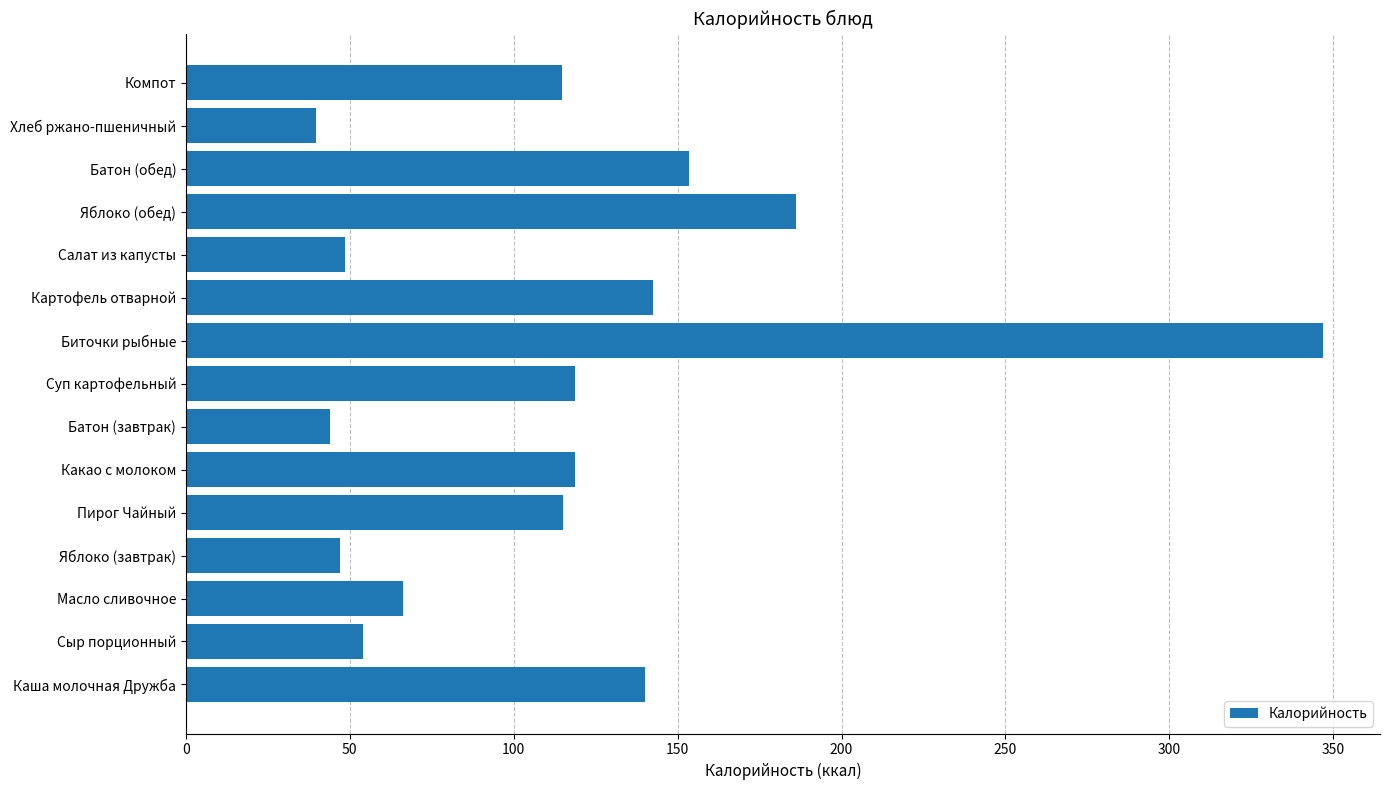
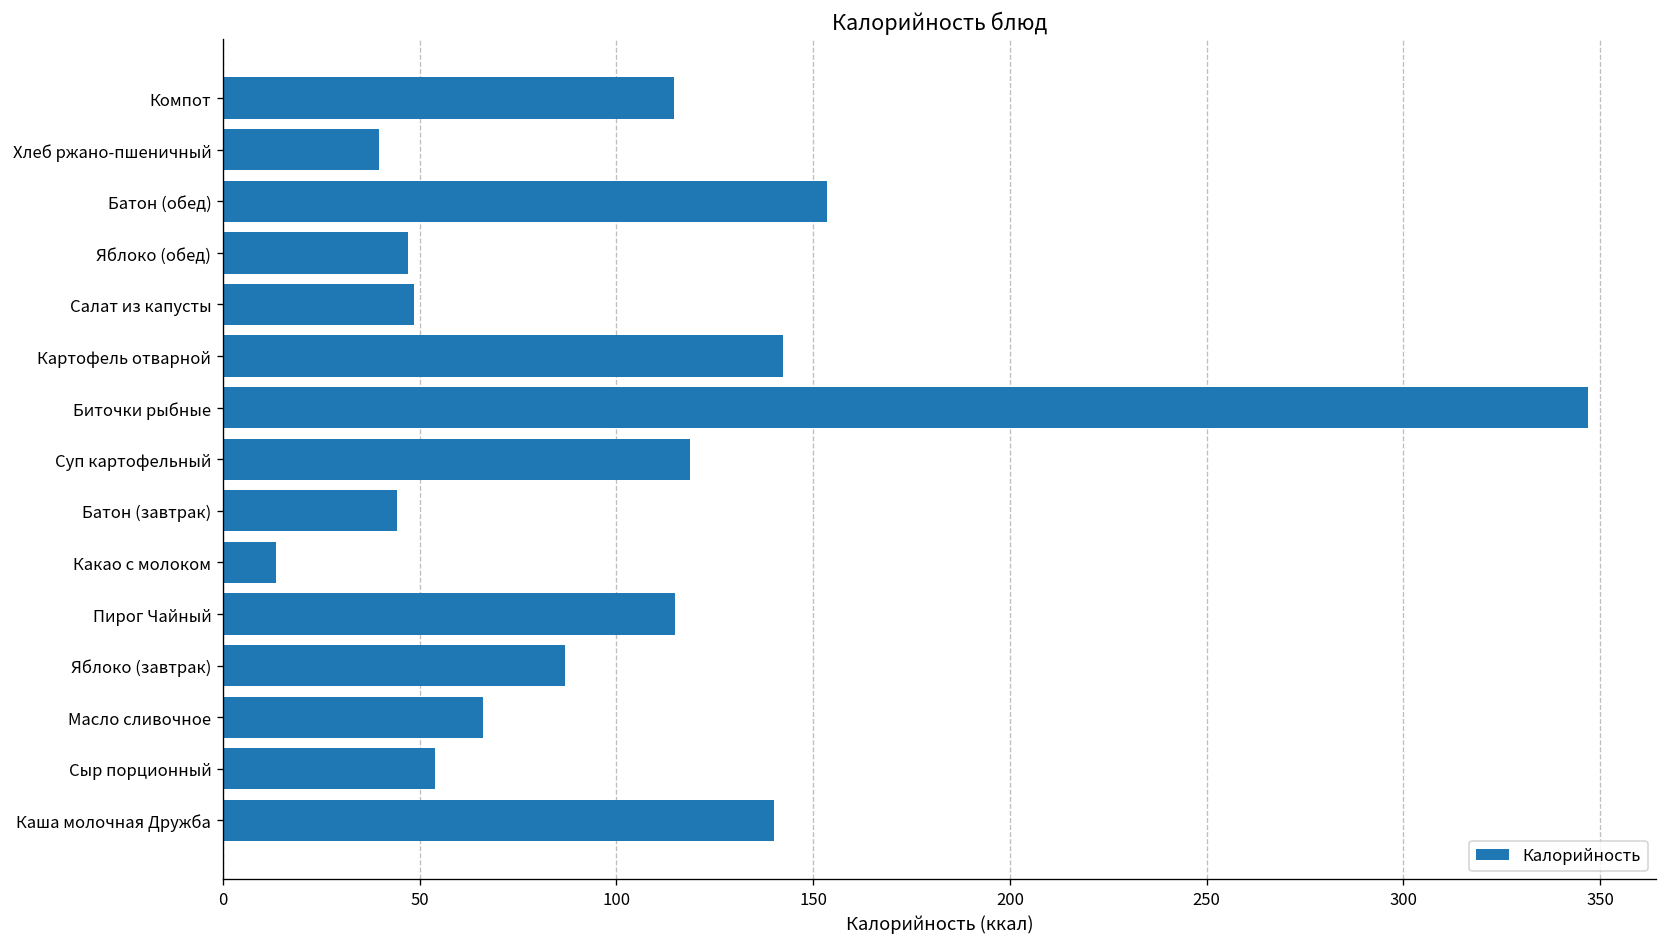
  {
    "Компот": 115,
    "Хлеб ржано-пшеничный": 40,
    "Батон (обед)": 153,
-   "Яблоко (обед)": 186,
+   "Яблоко (обед)": 47,
    "Салат из капусты": 49,
    "Картофель отварной": 142,
    "Биточки рыбные": 347,
    "Суп картофельный": 119,
    "Батон (завтрак)": 44,
-   "Какао с молоком": 119,
+   "Какао с молоком": 14,
    "Пирог Чайный": 115,
-   "Яблоко (завтрак)": 47,
+   "Яблоко (завтрак)": 87,
    "Масло сливочное": 66,
    "Сыр порционный": 54,
    "Каша молочная Дружба": 140
  }
